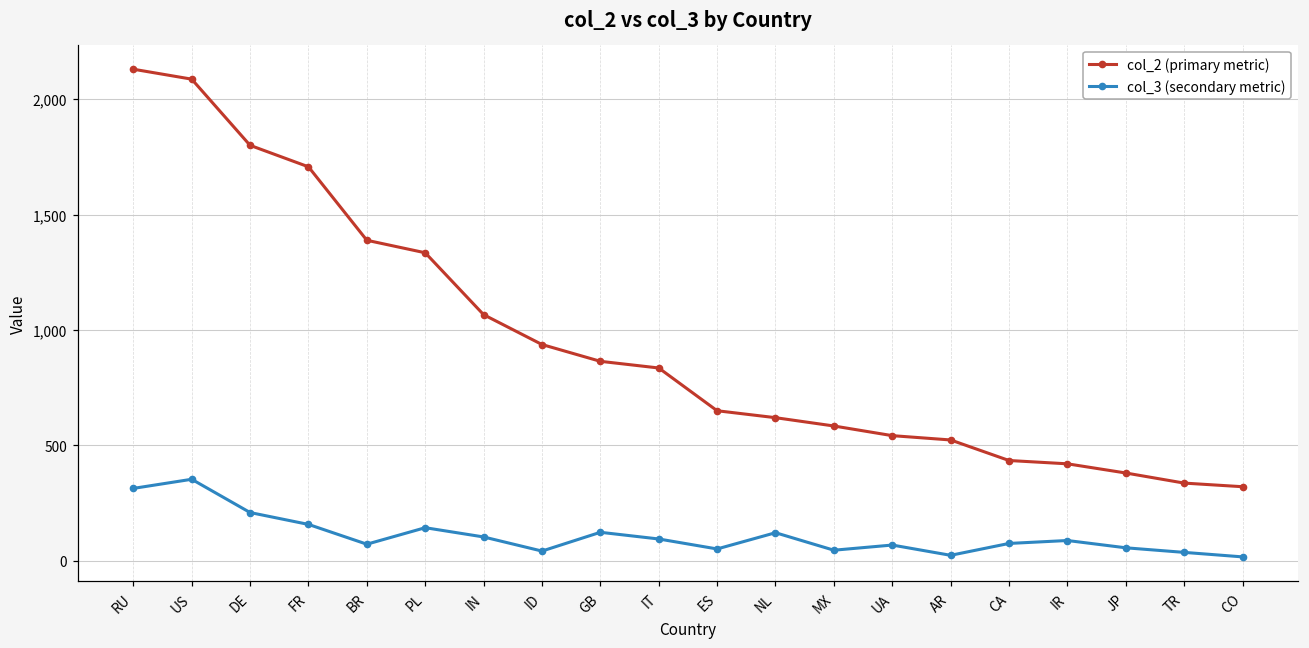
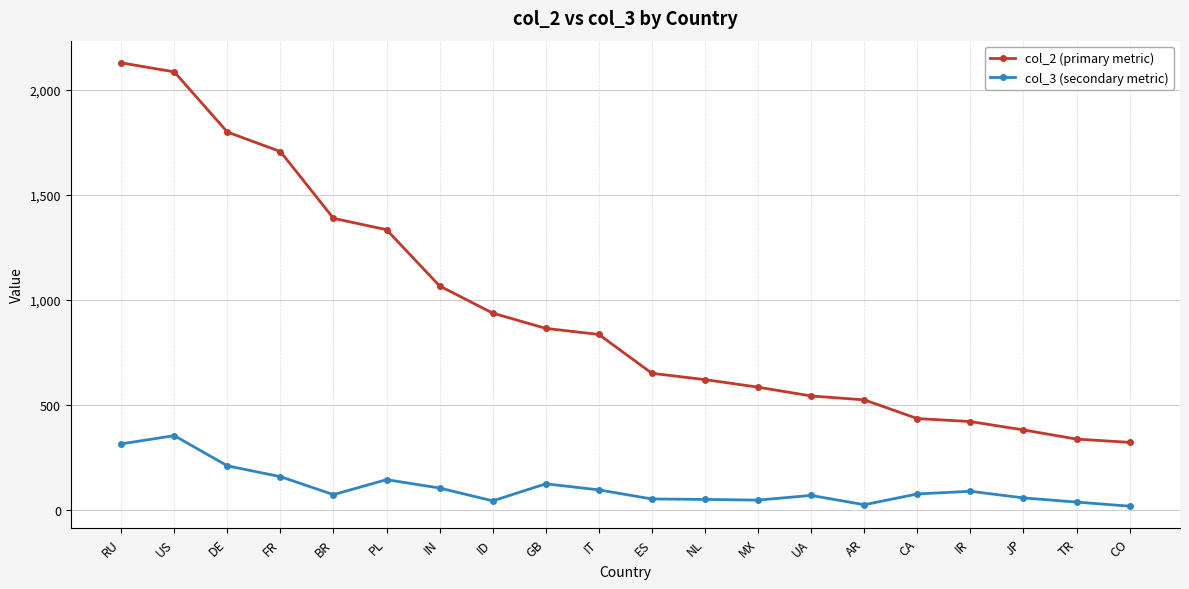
  {
    "col_2 (primary metric)": {
      "RU": "2,130",
      "US": "2,090",
      "DE": "1,800",
      "FR": "1,710",
      "BR": "1,390",
      "PL": "1,330",
      "IN": "1,070",
      "ID": "940",
      "GB": "860",
      "IT": "840",
      "ES": "650",
      "NL": "620",
      "MX": "580",
      "UA": "540",
      "AR": "520",
      "CA": "430",
      "IR": "420",
      "JP": "380",
      "TR": "340",
      "CO": "320"
    },
    "col_3 (secondary metric)": {
      "RU": "310",
      "US": "350",
      "DE": "210",
      "FR": "160",
      "BR": "70",
      "PL": "140",
      "IN": "100",
      "ID": "40",
      "GB": "120",
      "IT": "100",
      "ES": "50",
-     "NL": "120",
+     "NL": "50",
      "MX": "50",
      "UA": "70",
      "AR": "20",
      "CA": "80",
      "IR": "90",
      "JP": "60",
      "TR": "40",
      "CO": "20"
    }
  }
